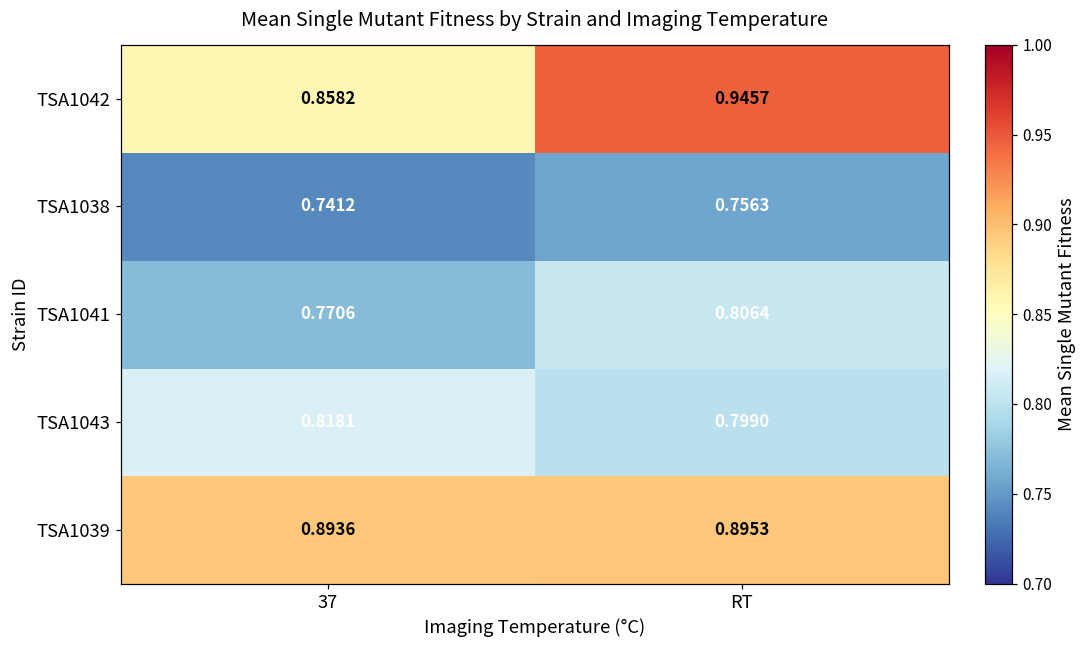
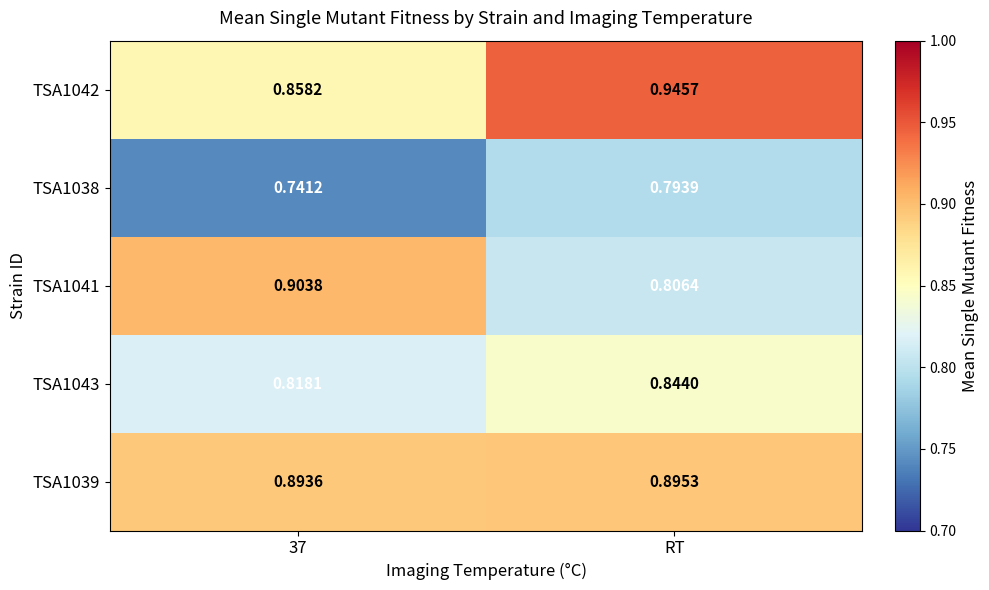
  {
    "TSA1042": {
      "37": 0.8582,
      "RT": 0.9457
    },
    "TSA1038": {
      "37": 0.7412,
-     "RT": 0.7563
+     "RT": 0.7939
    },
    "TSA1041": {
-     "37": 0.7706,
+     "37": 0.9038,
      "RT": 0.8064
    },
    "TSA1043": {
-     "RT": 0.7990
+     "RT": 0.8440
    },
    "TSA1039": {
      "37": 0.8936,
      "RT": 0.8953
    }
  }
